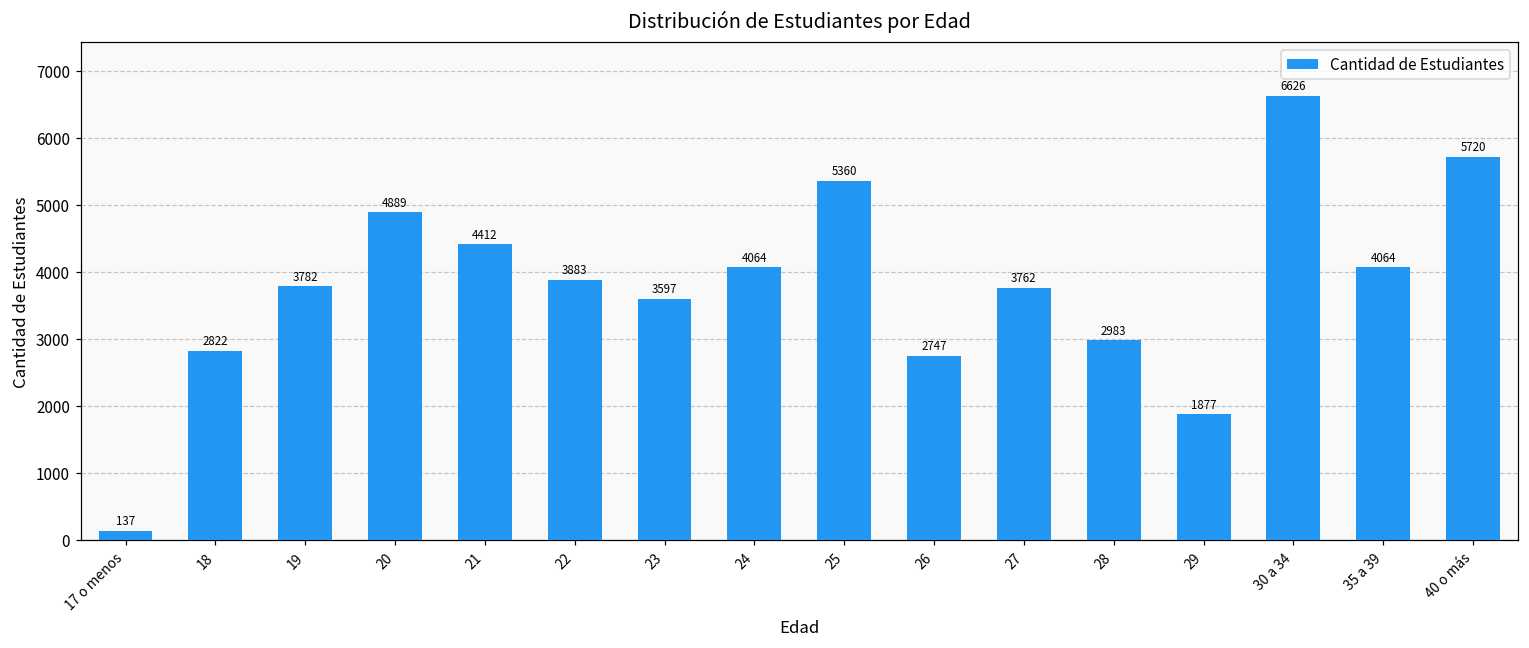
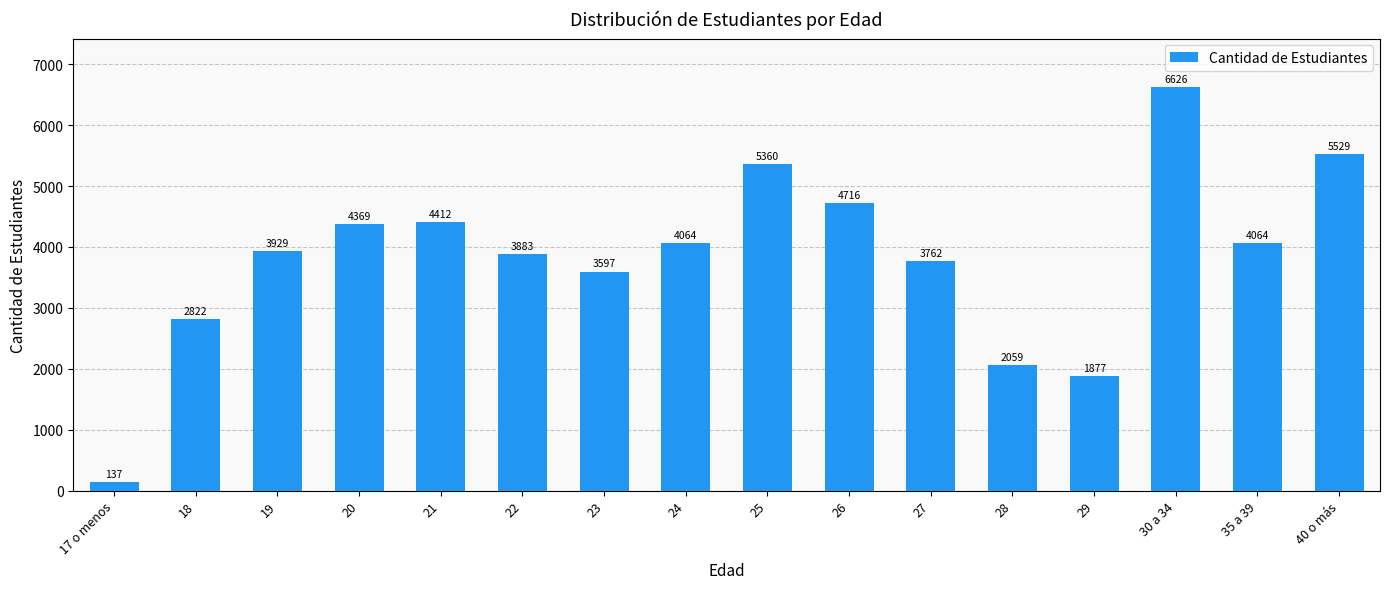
  {
    "17 o menos": 137,
    "18": 2822,
-   "19": 3782,
-   "20": 4889,
+   "19": 3929,
+   "20": 4369,
    "21": 4412,
    "22": 3883,
    "23": 3597,
    "24": 4064,
    "25": 5360,
-   "26": 2747,
+   "26": 4716,
    "27": 3762,
-   "28": 2983,
+   "28": 2059,
    "29": 1877,
    "30 a 34": 6626,
    "35 a 39": 4064,
-   "40 o más": 5720
+   "40 o más": 5529
  }
